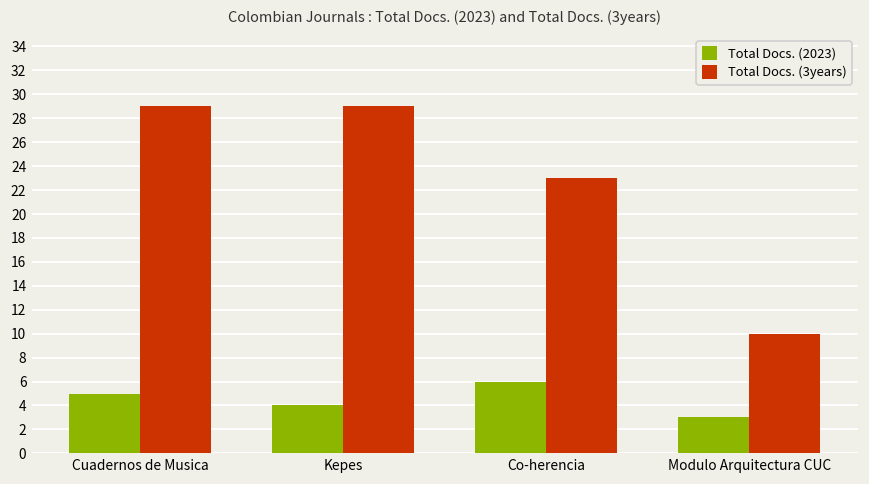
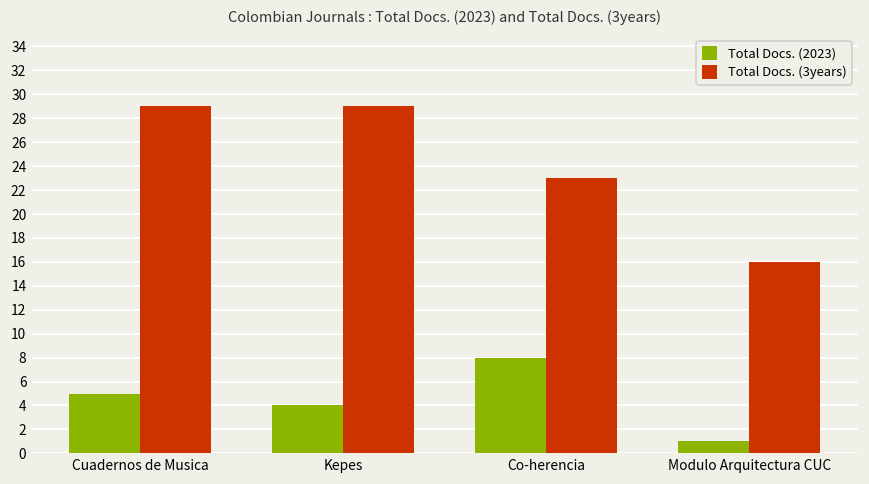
  {
    "Total Docs. (2023)": {
      "Cuadernos de Musica": 5,
      "Kepes": 4,
-     "Co-herencia": 6,
-     "Modulo Arquitectura CUC": 3
+     "Co-herencia": 8,
+     "Modulo Arquitectura CUC": 1
    },
    "Total Docs. (3years)": {
      "Cuadernos de Musica": 29,
      "Kepes": 29,
      "Co-herencia": 23,
-     "Modulo Arquitectura CUC": 10
+     "Modulo Arquitectura CUC": 16
    }
  }
